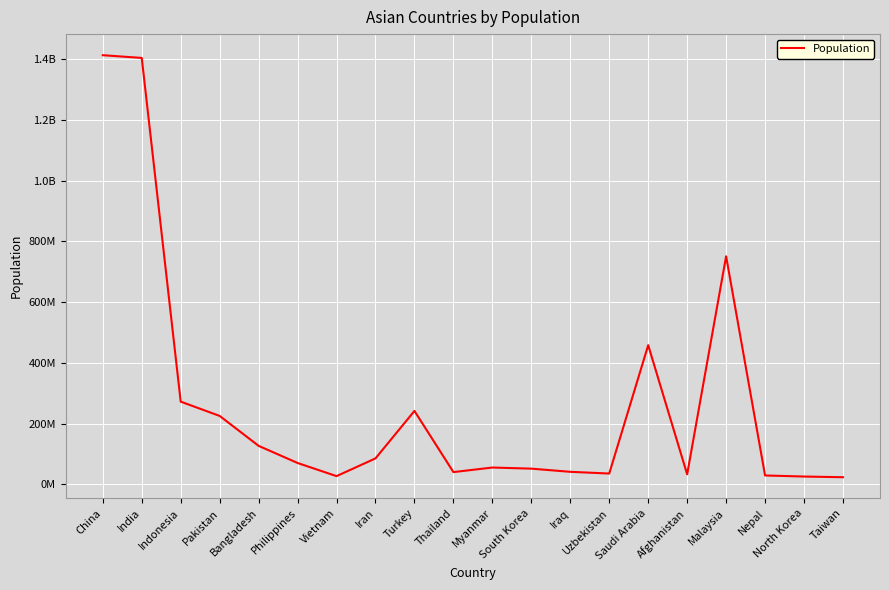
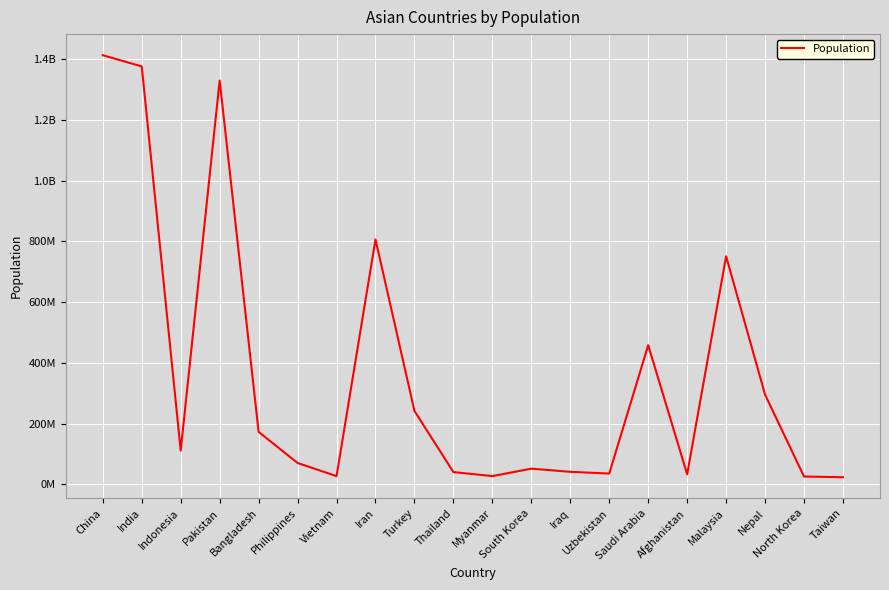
  {
    "China": 1410000000,
-   "India": 1400000000,
-   "Indonesia": 270000000,
-   "Pakistan": 230000000,
-   "Bangladesh": 130000000,
+   "India": 1380000000,
+   "Indonesia": 110000000,
+   "Pakistan": 1330000000,
+   "Bangladesh": 170000000,
    "Philippines": 70000000,
    "Vietnam": 30000000,
-   "Iran": 90000000,
+   "Iran": 810000000,
    "Turkey": 240000000,
    "Thailand": 40000000,
-   "Myanmar": 60000000,
+   "Myanmar": 30000000,
    "South Korea": 50000000,
    "Iraq": 40000000,
    "Uzbekistan": 40000000,
    "Saudi Arabia": 460000000,
    "Afghanistan": 30000000,
    "Malaysia": 750000000,
-   "Nepal": 30000000,
+   "Nepal": 300000000,
    "North Korea": 30000000,
    "Taiwan": 20000000
  }
